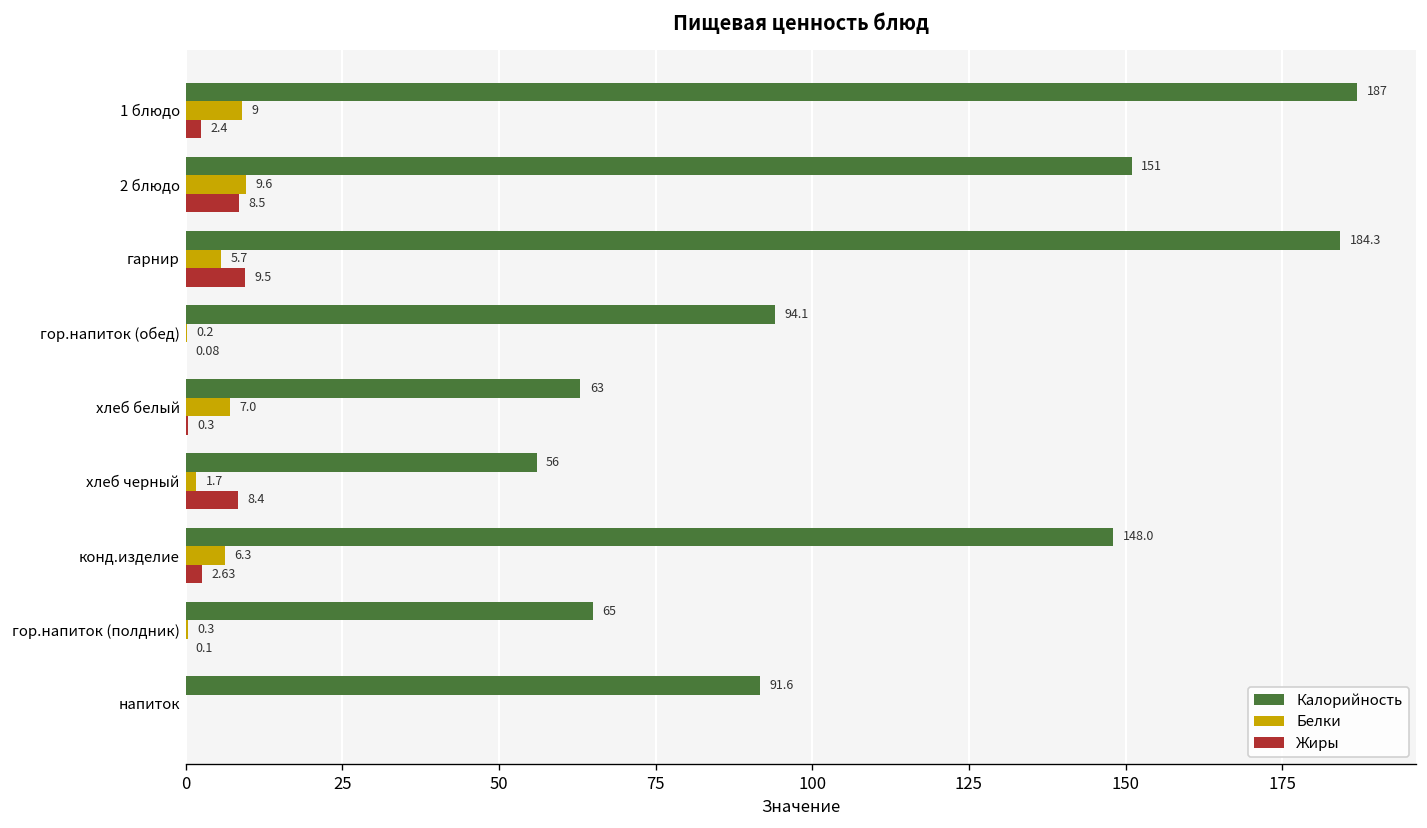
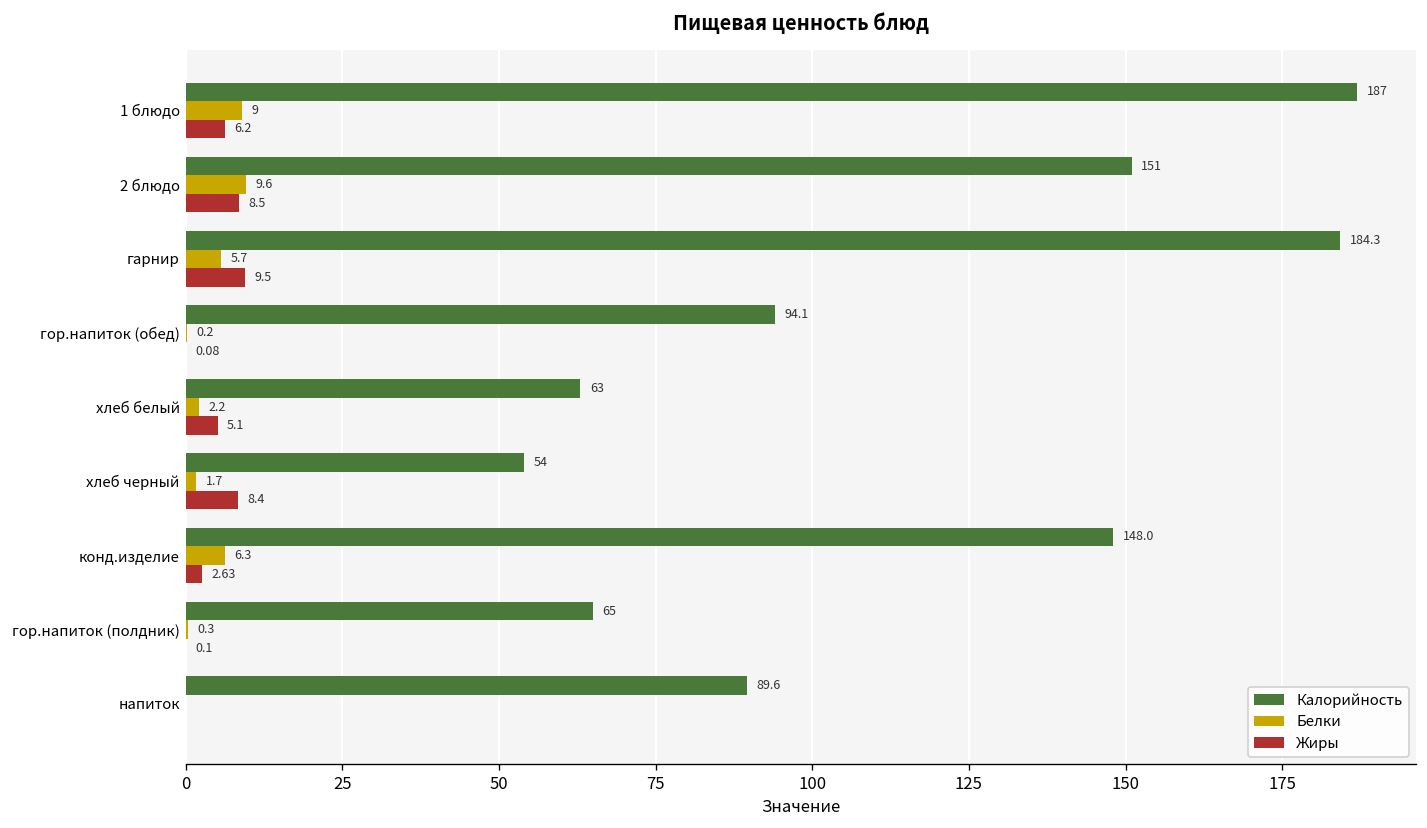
  {
    "Калорийность": {
      "1 блюдо": 187,
      "2 блюдо": 151,
      "гарнир": 184.3,
      "гор.напиток (обед)": 94.1,
      "хлеб белый": 63,
-     "хлеб черный": 56,
+     "хлеб черный": 54,
      "конд.изделие": 148.0,
      "гор.напиток (полдник)": 65,
-     "напиток": 91.6
+     "напиток": 89.6
    },
    "Белки": {
      "1 блюдо": 9,
      "2 блюдо": 9.6,
      "гарнир": 5.7,
      "гор.напиток (обед)": 0.2,
-     "хлеб белый": 7.0,
+     "хлеб белый": 2.2,
      "хлеб черный": 1.7,
      "конд.изделие": 6.3,
      "гор.напиток (полдник)": 0.3
    },
    "Жиры": {
-     "1 блюдо": 2.4,
+     "1 блюдо": 6.2,
      "2 блюдо": 8.5,
      "гарнир": 9.5,
      "гор.напиток (обед)": 0.08,
-     "хлеб белый": 0.3,
+     "хлеб белый": 5.1,
      "хлеб черный": 8.4,
      "конд.изделие": 2.63,
      "гор.напиток (полдник)": 0.1
    }
  }
